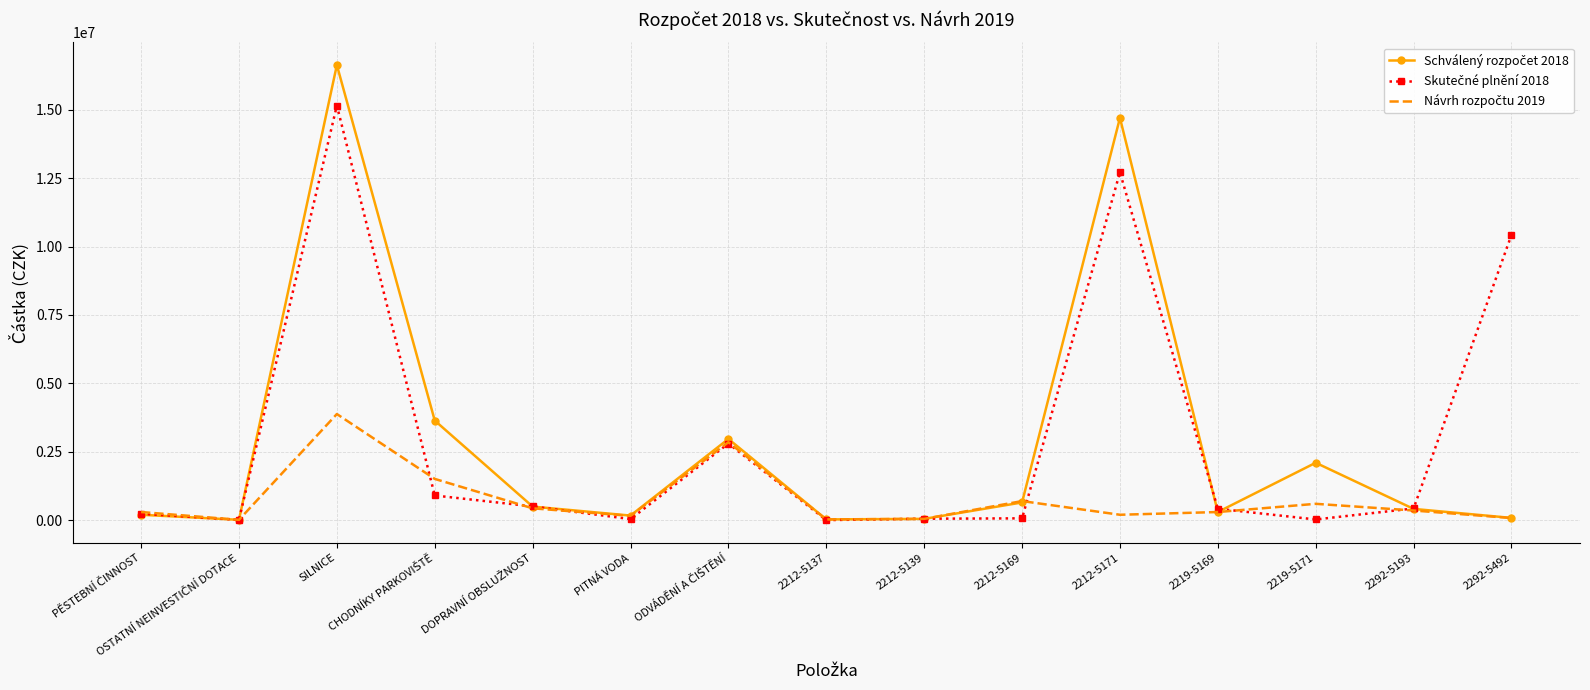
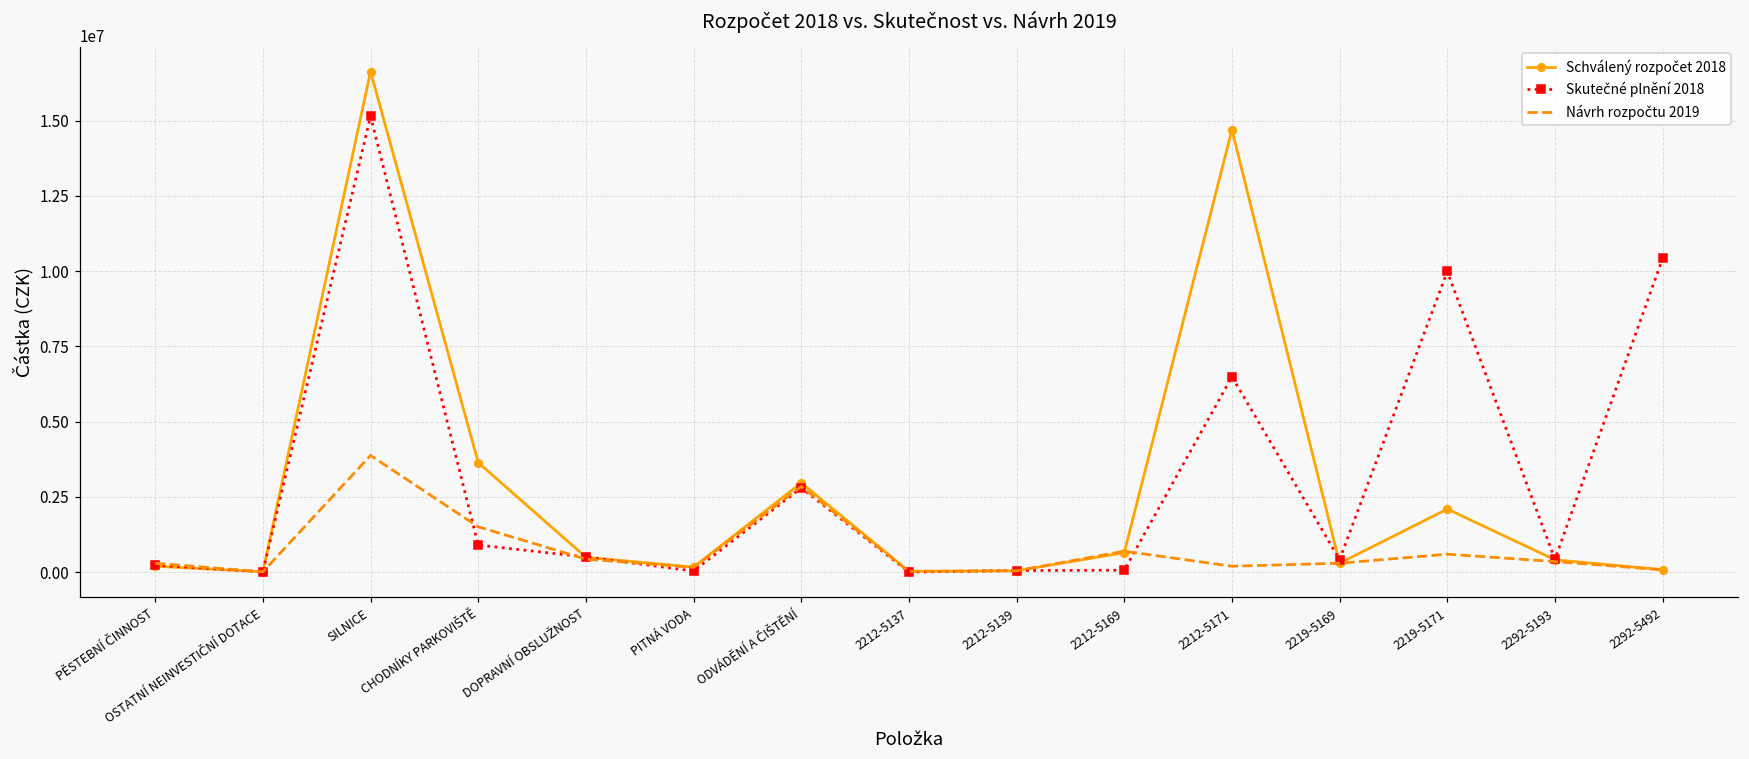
  {
    "Skutečné plnění 2018": {
      "SILNICE": 15200000,
      "CHODNÍKY PARKOVIŠTĚ": 900000,
      "PITNÁ VODA": 0,
      "2212-5169": 100000,
-     "2212-5171": 12700000,
+     "2212-5171": 6500000,
      "2219-5169": 400000,
-     "2219-5171": 0,
+     "2219-5171": 10000000,
      "2292-5492": 10400000
    }
  }
